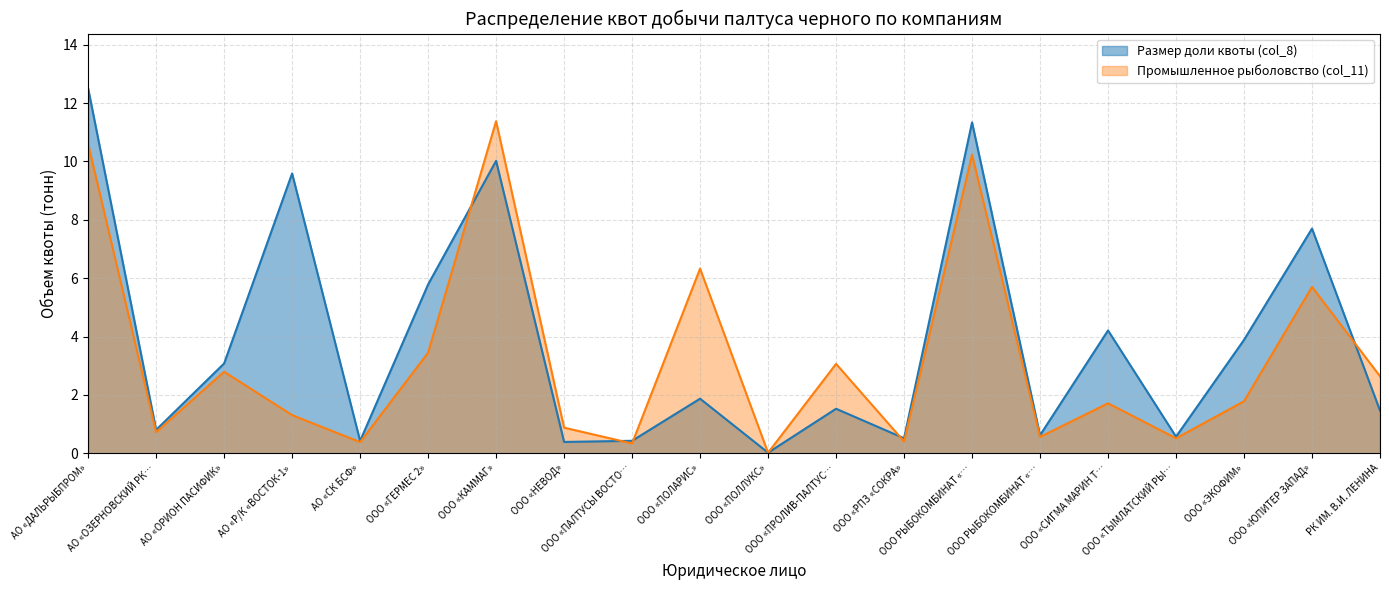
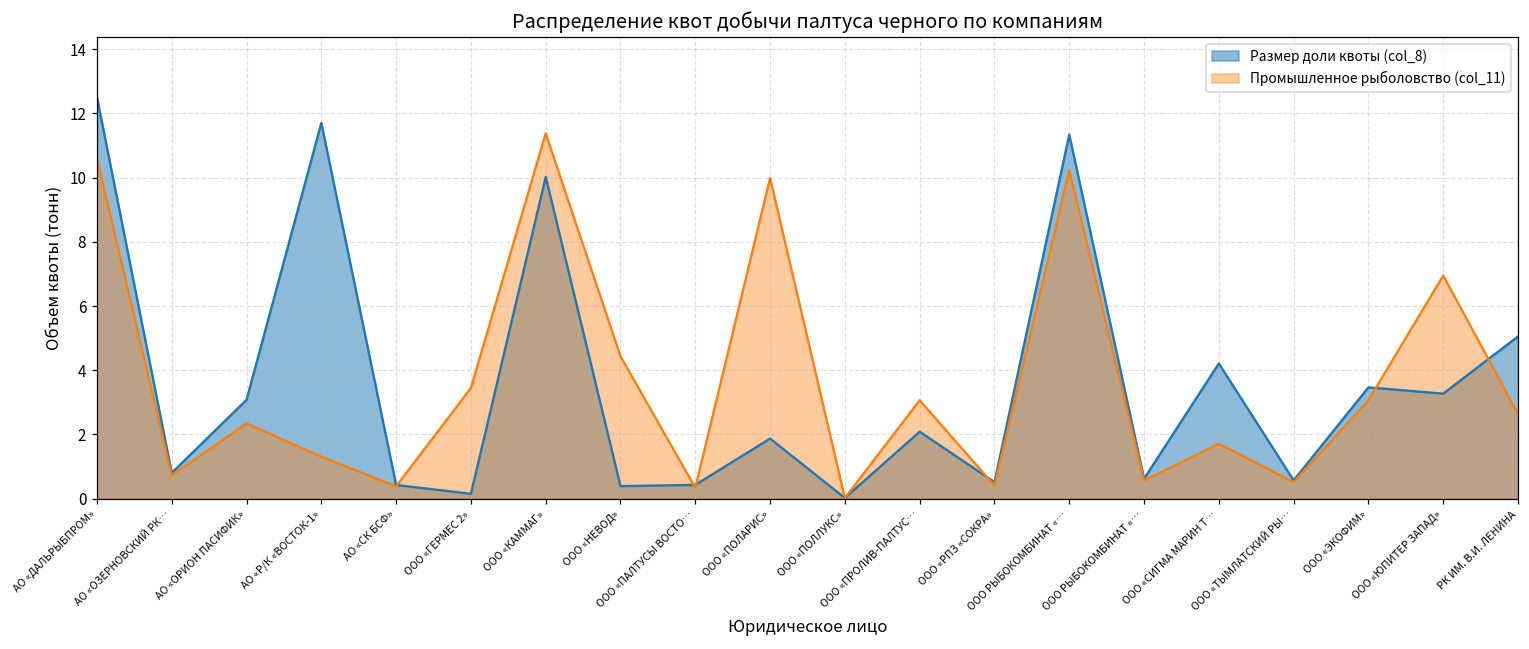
  {
    "Размер доли квоты (col_8)": {
      "АО «ДАЛЬРЫБПРОМ»": 12.5,
      "АО «ОРИОН ПАСИФИК»": 3.1,
-     "АО «Р/К «ВОСТОК-1»": 9.6,
-     "ООО «ГЕРМЕС 2»": 5.8,
+     "АО «Р/К «ВОСТОК-1»": 11.7,
+     "ООО «ГЕРМЕС 2»": 0.2,
      "ООО «КАММАГ»": 10.0,
      "ООО «НЕВОД»": 0.4,
      "ООО «ПАЛТУСЫ ВОСТО…": 0.4,
      "ООО «ПОЛАРИС»": 1.9,
-     "ООО «ПРОЛИВ-ПАЛТУС…": 1.5,
+     "ООО «ПРОЛИВ-ПАЛТУС…": 2.1,
      "ООО «РПЗ «СОКРА»": 0.5,
      "ООО «СИГМА МАРИН Т…": 4.2,
-     "ООО «ЭКОФИМ»": 3.9,
-     "ООО «ЮПИТЕР ЗАПАД»": 7.7,
-     "РК ИМ. В.И. ЛЕНИНА": 1.5
+     "ООО «ЭКОФИМ»": 3.5,
+     "ООО «ЮПИТЕР ЗАПАД»": 3.3,
+     "РК ИМ. В.И. ЛЕНИНА": 5.1
    },
    "Промышленное рыболовство (col_11)": {
      "АО «ДАЛЬРЫБПРОМ»": 10.6,
-     "АО «ОРИОН ПАСИФИК»": 2.8,
+     "АО «ОРИОН ПАСИФИК»": 2.3,
      "АО «Р/К «ВОСТОК-1»": 1.3,
      "ООО «ГЕРМЕС 2»": 3.4,
      "ООО «КАММАГ»": 11.4,
-     "ООО «НЕВОД»": 0.9,
+     "ООО «НЕВОД»": 4.4,
      "ООО «ПАЛТУСЫ ВОСТО…": 0.3,
-     "ООО «ПОЛАРИС»": 6.3,
+     "ООО «ПОЛАРИС»": 10.0,
      "ООО «ПРОЛИВ-ПАЛТУС…": 3.1,
      "ООО «РПЗ «СОКРА»": 0.4,
      "ООО «СИГМА МАРИН Т…": 1.7,
-     "ООО «ЭКОФИМ»": 1.8,
-     "ООО «ЮПИТЕР ЗАПАД»": 5.7,
+     "ООО «ЭКОФИМ»": 3.1,
+     "ООО «ЮПИТЕР ЗАПАД»": 6.9,
      "РК ИМ. В.И. ЛЕНИНА": 2.6
    }
  }
